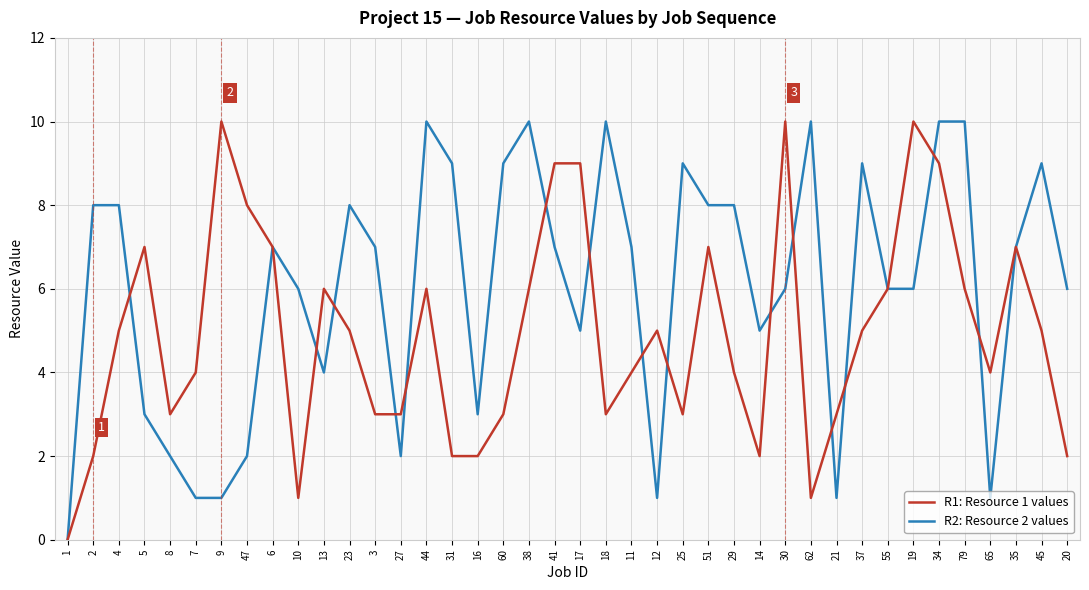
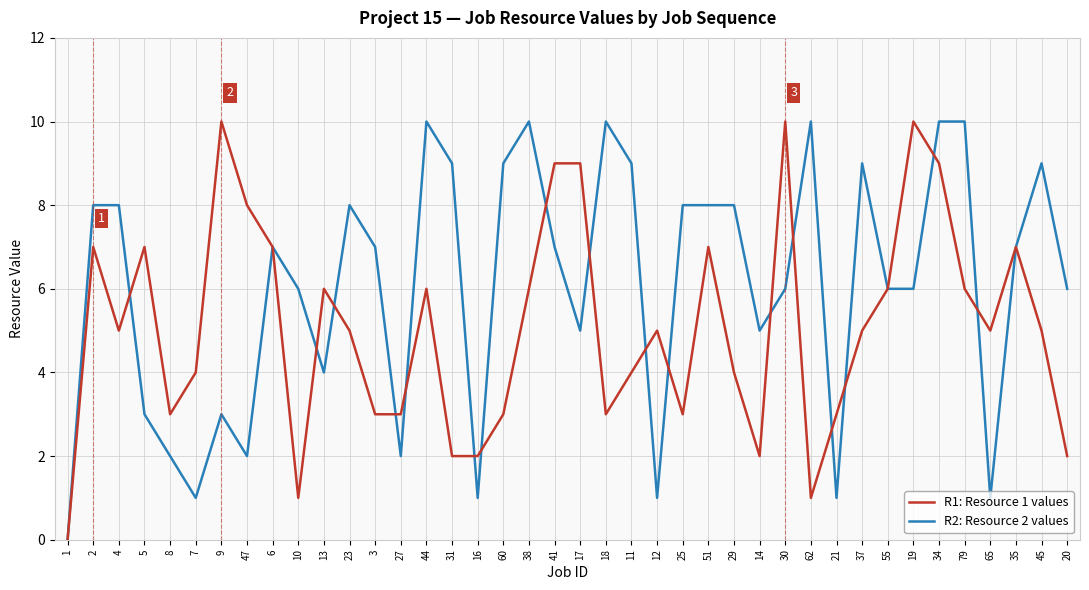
  {
    "R1: Resource 1 values": {
-     "2": 2,
+     "2": 7,
      "4": 5,
      "5": 7,
      "8": 3,
      "7": 4,
      "47": 8,
      "10": 1,
      "13": 6,
      "23": 5,
      "3": 3,
      "27": 3,
      "44": 6,
      "31": 2,
      "16": 2,
      "60": 3,
      "38": 6,
      "41": 9,
      "17": 9,
      "18": 3,
      "11": 4,
      "12": 5,
      "25": 3,
      "51": 7,
      "29": 4,
      "14": 2,
      "62": 1,
      "21": 3,
      "37": 5,
      "19": 10,
      "34": 9,
      "79": 6,
-     "65": 4,
+     "65": 5,
      "45": 5,
      "20": 2
    },
    "R2: Resource 2 values": {
      "2": 8,
      "4": 8,
      "5": 3,
      "8": 2,
      "7": 1,
-     "9": 1,
+     "9": 3,
      "47": 2,
      "10": 6,
      "13": 4,
      "23": 8,
      "3": 7,
      "27": 2,
      "44": 10,
      "31": 9,
-     "16": 3,
+     "16": 1,
      "60": 9,
      "38": 10,
      "41": 7,
      "17": 5,
      "18": 10,
-     "11": 7,
+     "11": 9,
      "12": 1,
-     "25": 9,
+     "25": 8,
      "51": 8,
      "29": 8,
      "14": 5,
      "30": 6,
      "62": 10,
      "21": 1,
      "37": 9,
      "19": 6,
      "34": 10,
      "79": 10,
      "45": 9,
      "20": 6
    }
  }
